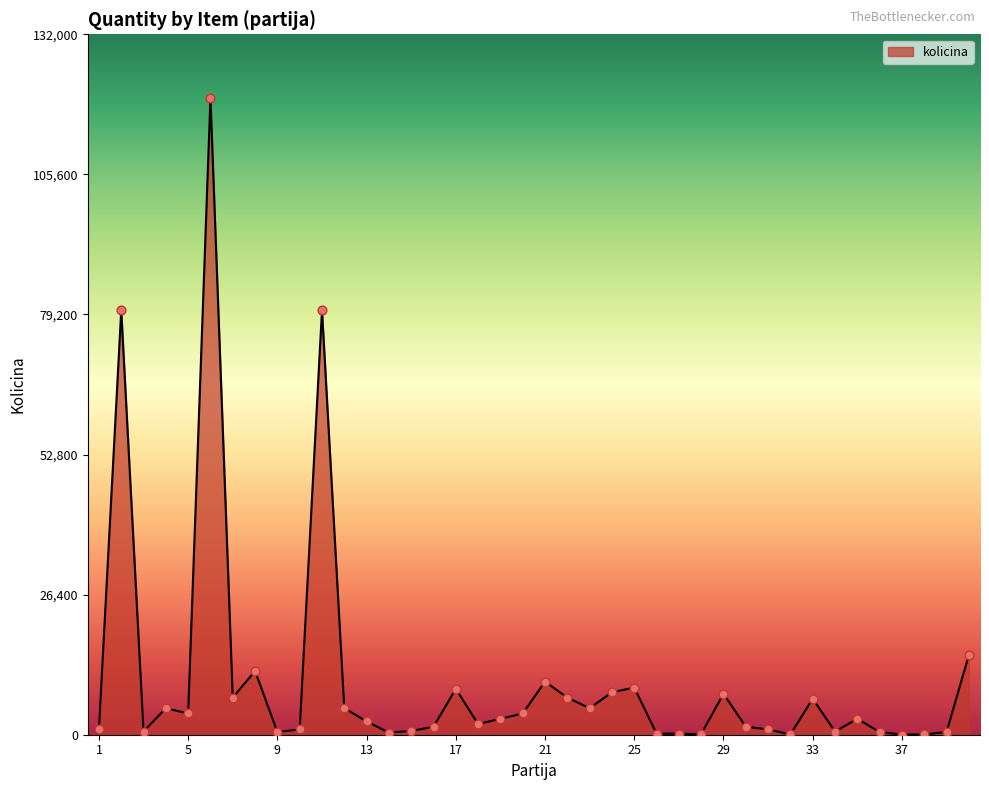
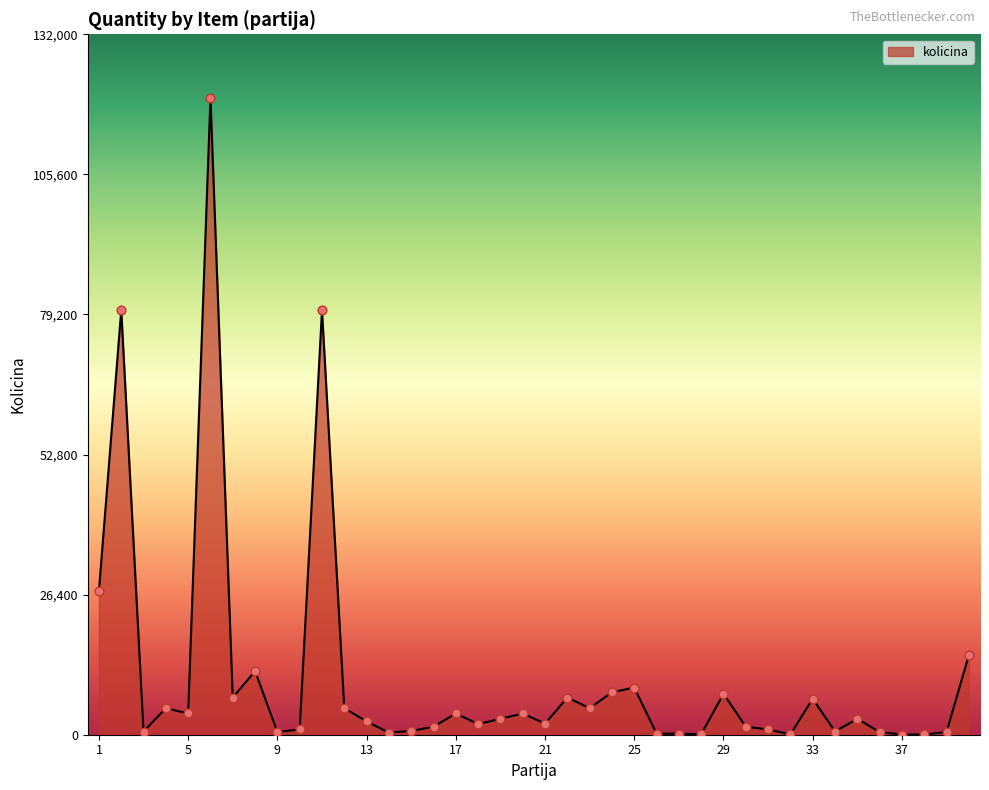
  {
-   "1": "1,000",
+   "1": "27,000",
    "5": "4,000",
    "9": "1,000",
    "13": "3,000",
-   "17": "9,000",
-   "21": "10,000",
+   "17": "4,000",
+   "21": "2,000",
    "25": "9,000",
    "29": "8,000",
    "33": "7,000",
    "37": "0"
  }
